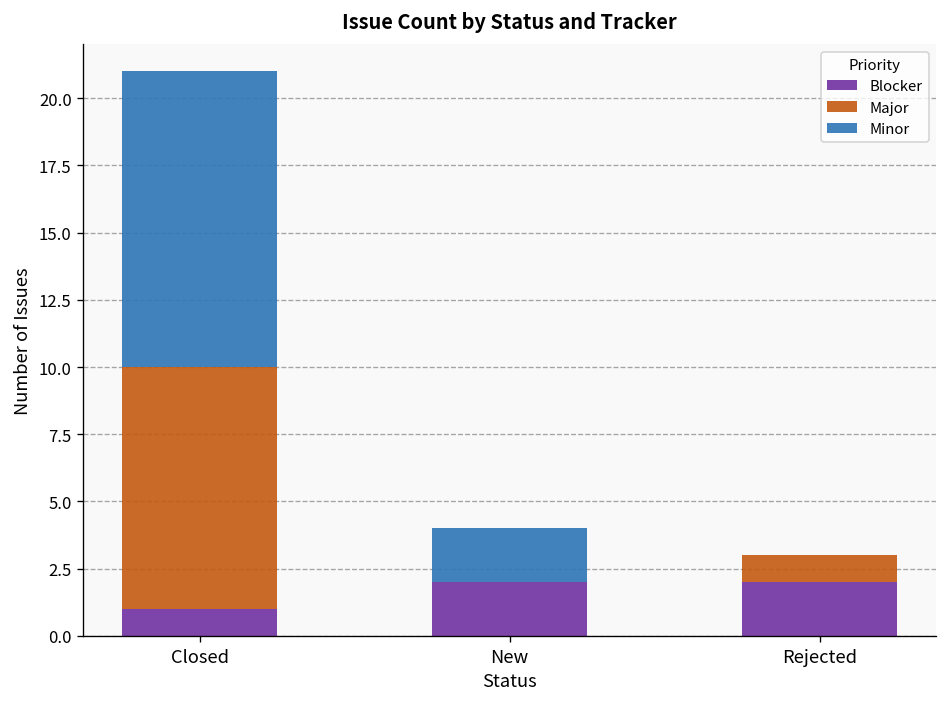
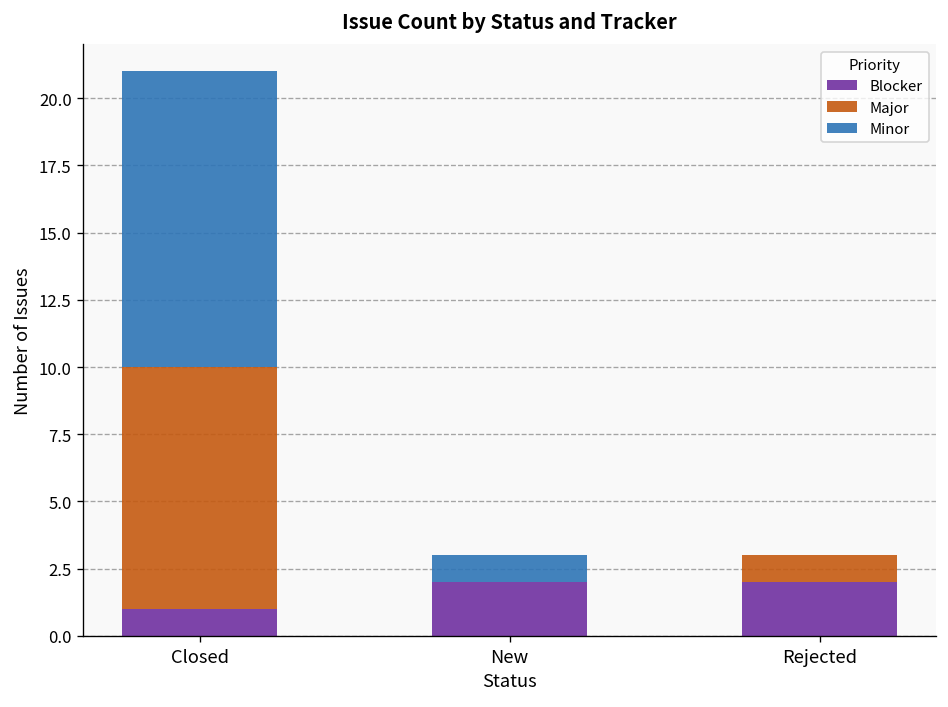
  {
    "Blocker": {
      "Closed": 1,
      "New": 2,
      "Rejected": 2
    },
    "Major": {
      "Closed": 9,
      "New": 0,
      "Rejected": 1
    },
    "Minor": {
      "Closed": 11,
-     "New": 2,
+     "New": 1,
      "Rejected": 0
    }
  }
